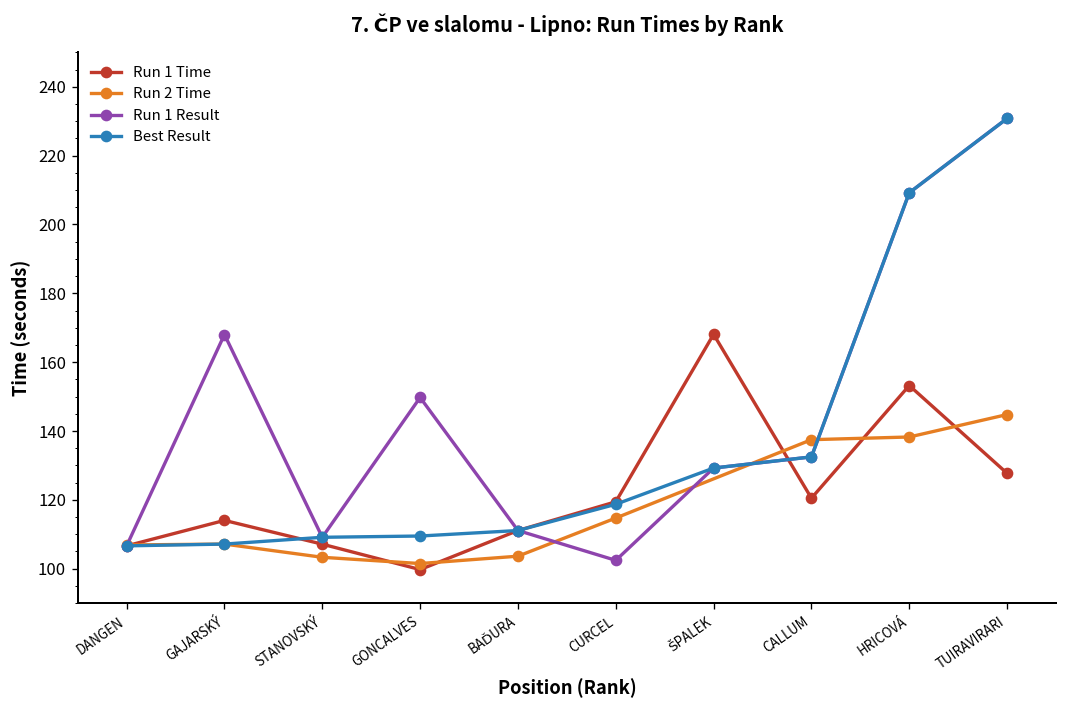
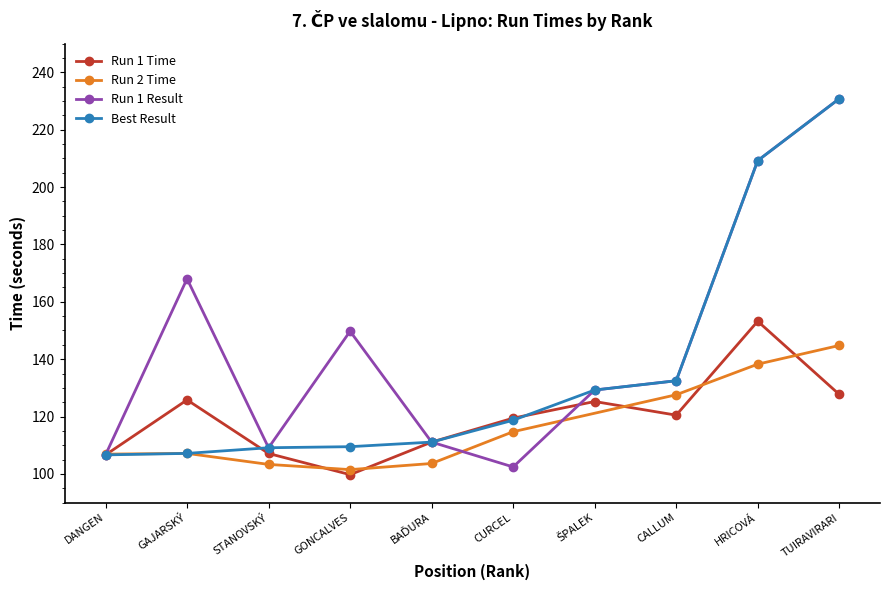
  {
    "Run 1 Time": {
-     "GAJARSKÝ": 114,
+     "GAJARSKÝ": 126,
      "STANOVSKÝ": 107,
      "GONCALVES": 100,
-     "ŠPALEK": 168,
+     "ŠPALEK": 125,
      "CALLUM": 120,
      "HRICOVÁ": 153,
      "TUIRAVIRARI": 128
    },
    "Run 2 Time": {
      "STANOVSKÝ": 103,
      "GONCALVES": 101,
      "BAĎURA": 104,
      "CURCEL": 115,
-     "CALLUM": 137,
+     "CALLUM": 128,
      "HRICOVÁ": 138,
      "TUIRAVIRARI": 145
    },
    "Run 1 Result": {
      "GAJARSKÝ": 168,
      "GONCALVES": 150,
      "CURCEL": 102
    },
    "Best Result": {
      "GONCALVES": 109
    }
  }
